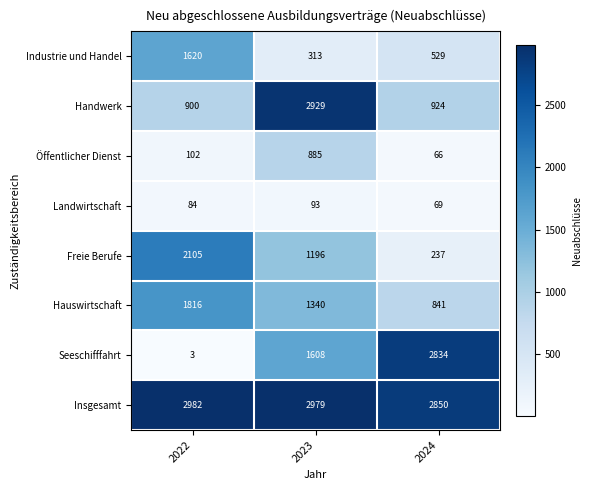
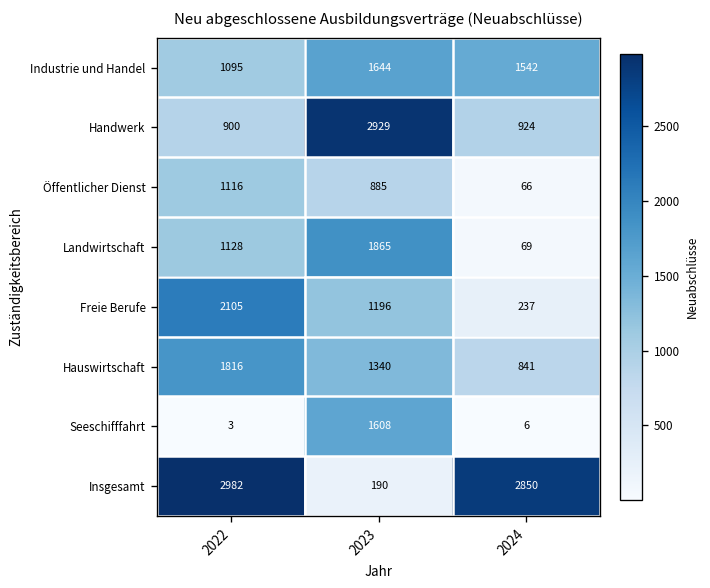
  {
    "Industrie und Handel": {
-     "2022": 1620,
-     "2023": 313,
-     "2024": 529
+     "2022": 1095,
+     "2023": 1644,
+     "2024": 1542
    },
    "Handwerk": {
      "2022": 900,
      "2023": 2929,
      "2024": 924
    },
    "Öffentlicher Dienst": {
-     "2022": 102,
+     "2022": 1116,
      "2023": 885,
      "2024": 66
    },
    "Landwirtschaft": {
-     "2022": 84,
-     "2023": 93,
+     "2022": 1128,
+     "2023": 1865,
      "2024": 69
    },
    "Freie Berufe": {
      "2022": 2105,
      "2023": 1196,
      "2024": 237
    },
    "Hauswirtschaft": {
      "2022": 1816,
      "2023": 1340,
      "2024": 841
    },
    "Seeschifffahrt": {
      "2022": 3,
      "2023": 1608,
-     "2024": 2834
+     "2024": 6
    },
    "Insgesamt": {
      "2022": 2982,
-     "2023": 2979,
+     "2023": 190,
      "2024": 2850
    }
  }
